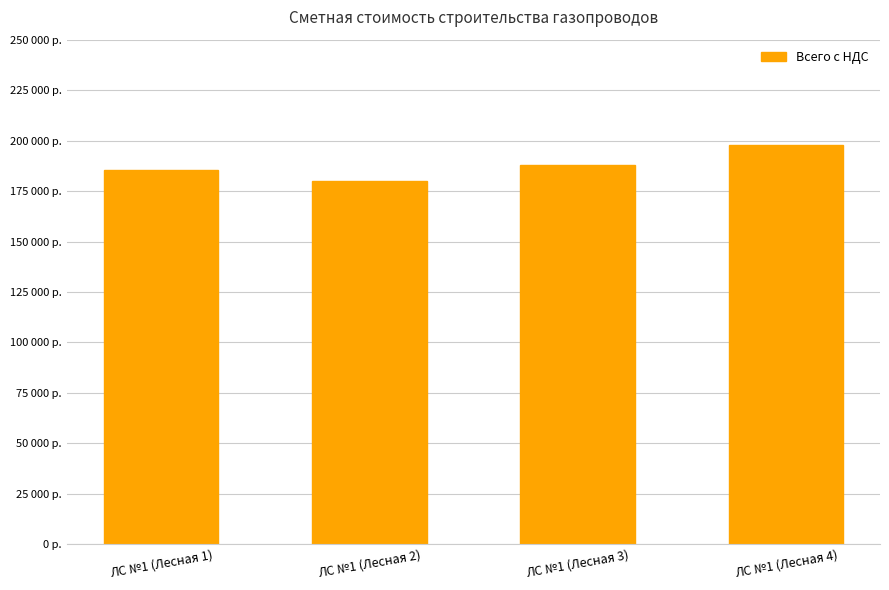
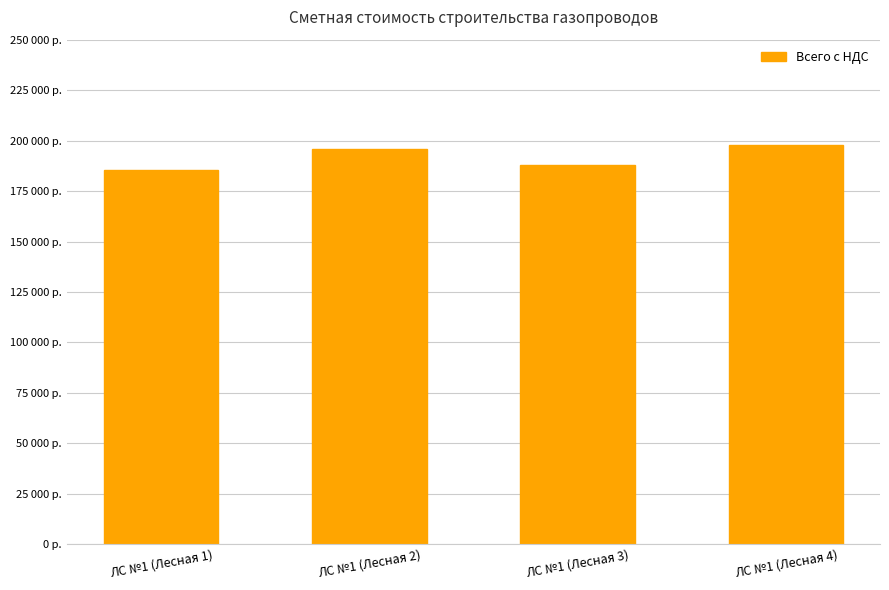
  {
    "ЛС №1 (Лесная 1)": "185000 р.",
-   "ЛС №1 (Лесная 2)": "180000 р.",
+   "ЛС №1 (Лесная 2)": "196000 р.",
    "ЛС №1 (Лесная 3)": "188000 р.",
    "ЛС №1 (Лесная 4)": "198000 р."
  }
